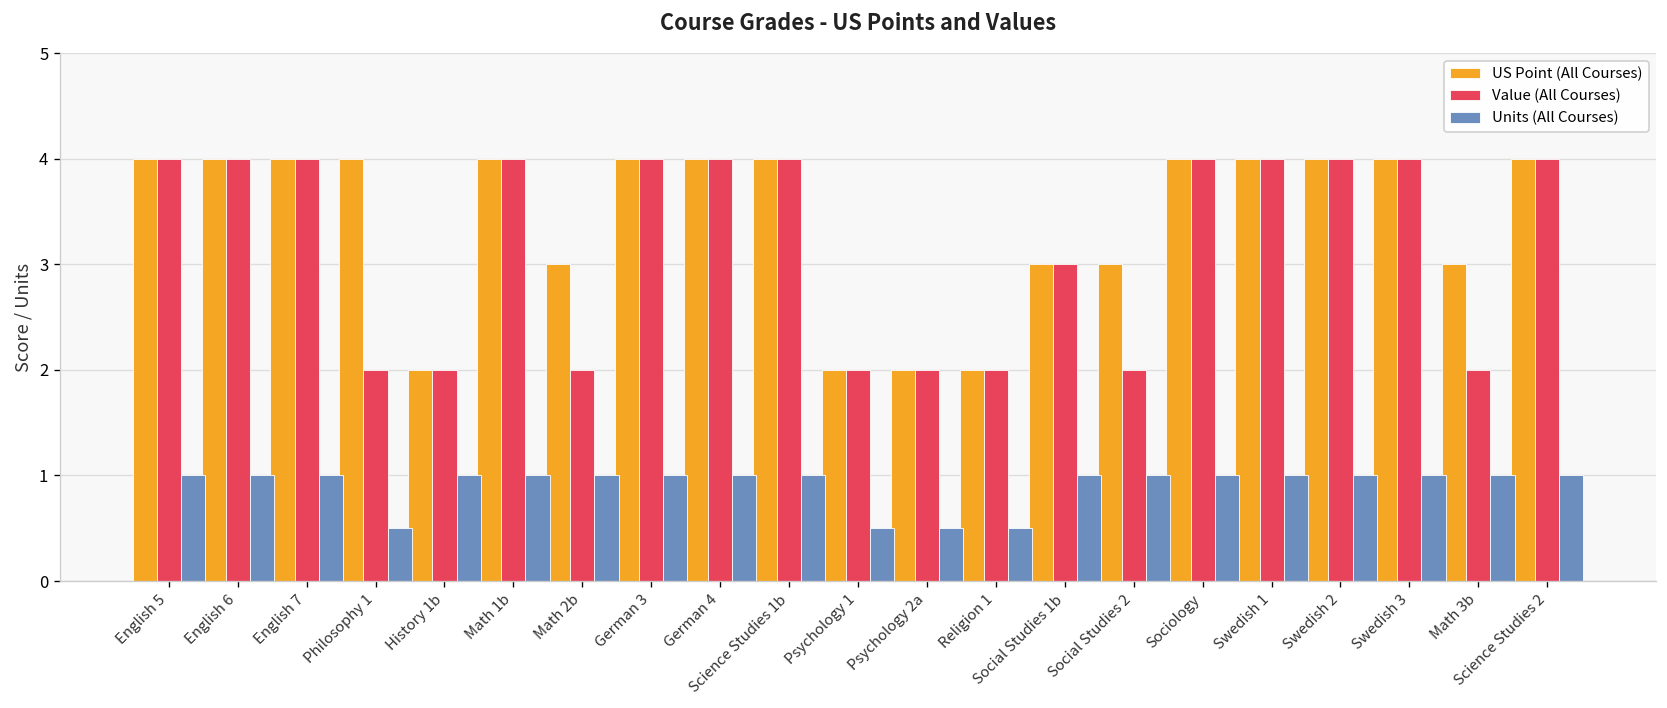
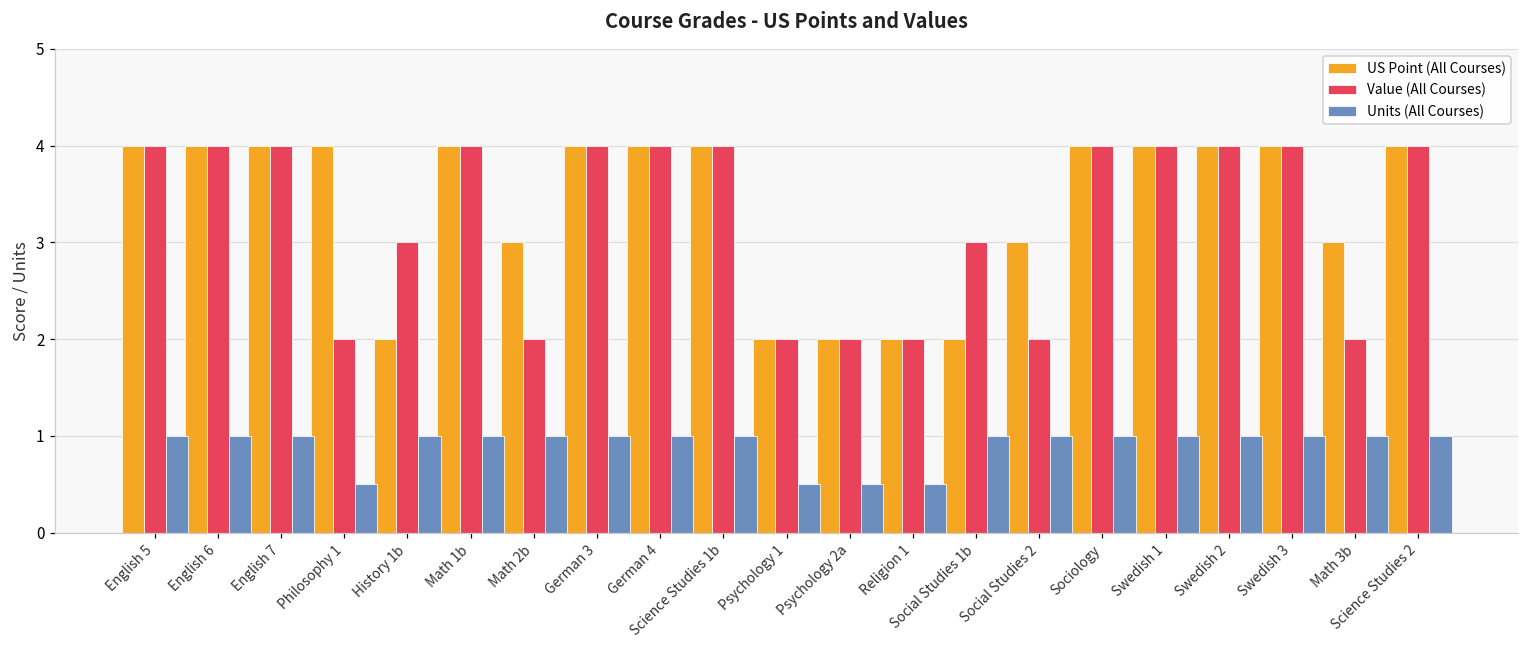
  {
    "US Point (All Courses)": {
      "English 5": 4,
      "English 6": 4,
      "English 7": 4,
      "Philosophy 1": 4,
      "History 1b": 2,
      "Math 1b": 4,
      "Math 2b": 3,
      "German 3": 4,
      "German 4": 4,
      "Science Studies 1b": 4,
      "Psychology 1": 2,
      "Psychology 2a": 2,
      "Religion 1": 2,
-     "Social Studies 1b": 3,
+     "Social Studies 1b": 2,
      "Social Studies 2": 3,
      "Sociology": 4,
      "Swedish 1": 4,
      "Swedish 2": 4,
      "Swedish 3": 4,
      "Math 3b": 3,
      "Science Studies 2": 4
    },
    "Value (All Courses)": {
      "English 5": 4,
      "English 6": 4,
      "English 7": 4,
      "Philosophy 1": 2,
-     "History 1b": 2,
+     "History 1b": 3,
      "Math 1b": 4,
      "Math 2b": 2,
      "German 3": 4,
      "German 4": 4,
      "Science Studies 1b": 4,
      "Psychology 1": 2,
      "Psychology 2a": 2,
      "Religion 1": 2,
      "Social Studies 1b": 3,
      "Social Studies 2": 2,
      "Sociology": 4,
      "Swedish 1": 4,
      "Swedish 2": 4,
      "Swedish 3": 4,
      "Math 3b": 2,
      "Science Studies 2": 4
    },
    "Units (All Courses)": {
      "English 5": 1,
      "English 6": 1,
      "English 7": 1,
      "Philosophy 1": 0.5,
      "History 1b": 1,
      "Math 1b": 1,
      "Math 2b": 1,
      "German 3": 1,
      "German 4": 1,
      "Science Studies 1b": 1,
      "Psychology 1": 0.5,
      "Psychology 2a": 0.5,
      "Religion 1": 0.5,
      "Social Studies 1b": 1,
      "Social Studies 2": 1,
      "Sociology": 1,
      "Swedish 1": 1,
      "Swedish 2": 1,
      "Swedish 3": 1,
      "Math 3b": 1,
      "Science Studies 2": 1
    }
  }
